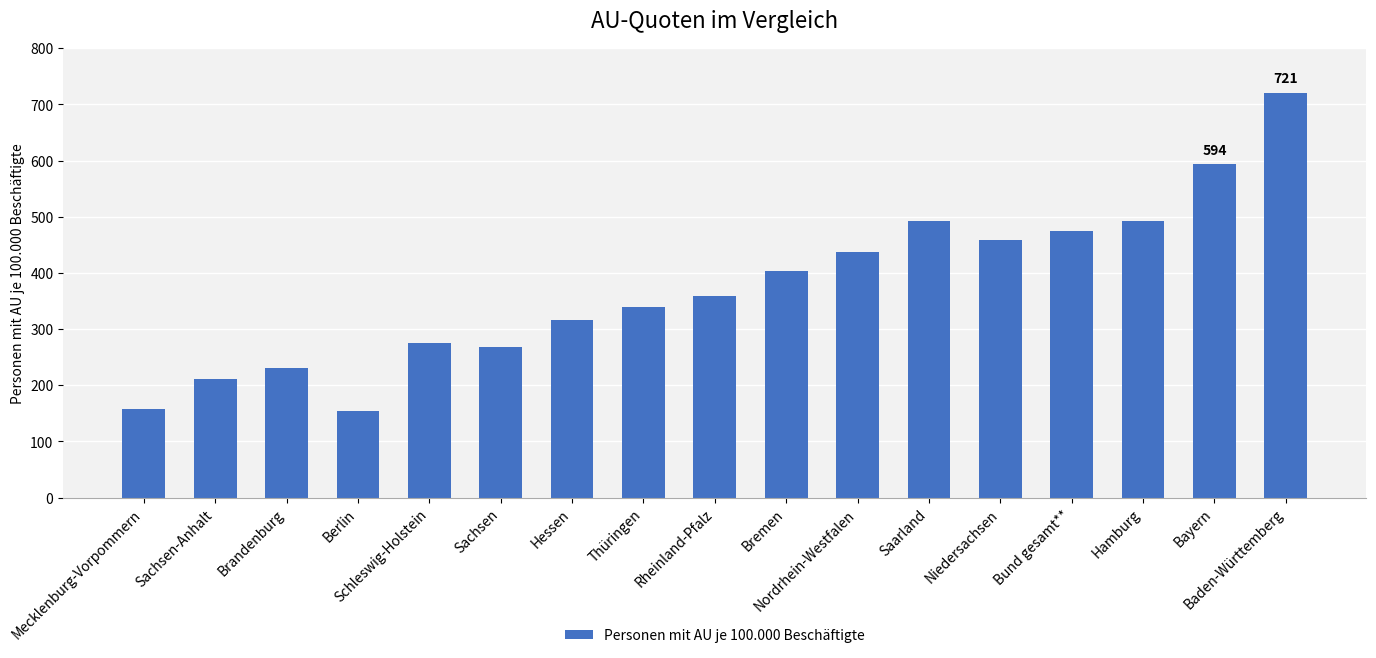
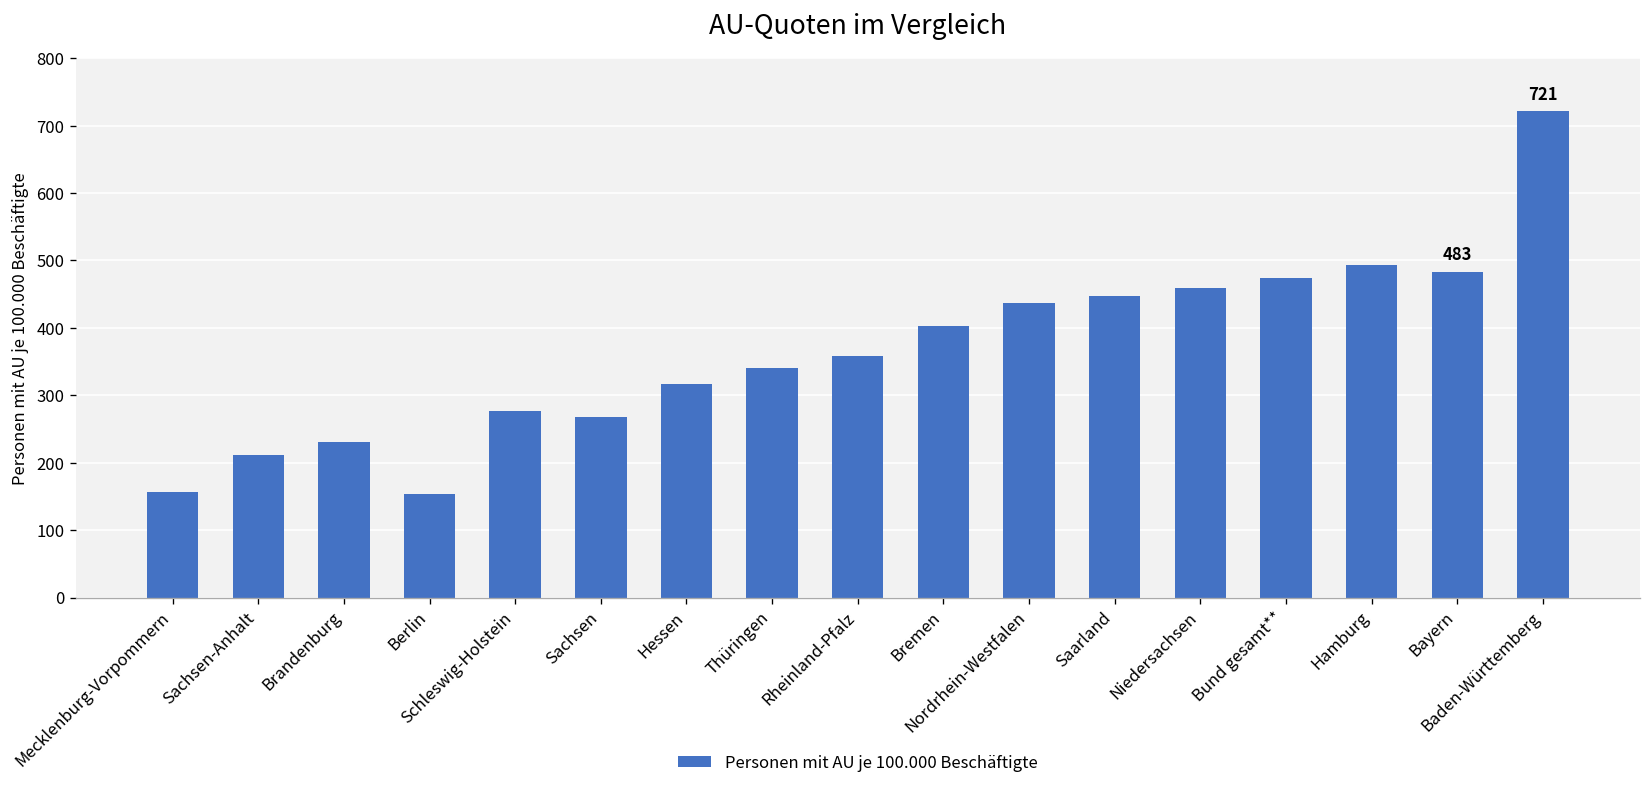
  {
-   "Saarland": 490,
-   "Bayern": 594,
+   "Saarland": 450,
+   "Bayern": 483,
    "Baden-Württemberg": 721
  }
